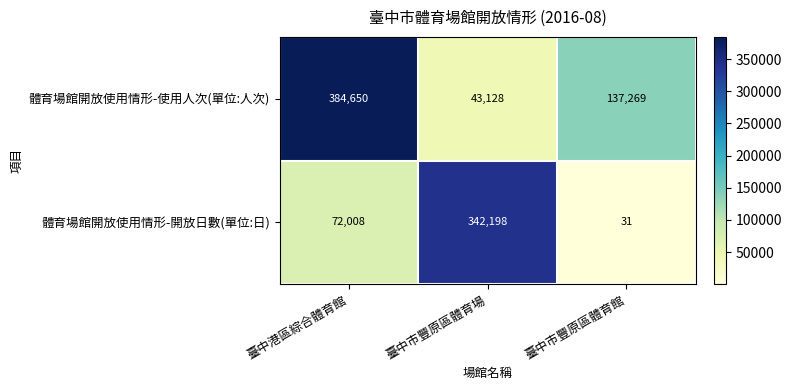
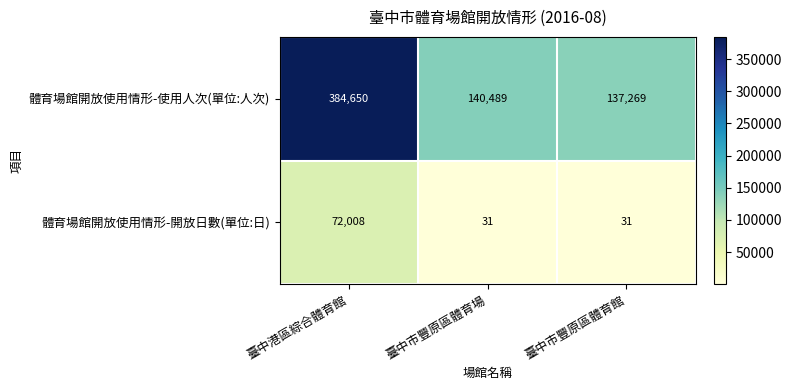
  {
    "體育場館開放使用情形-使用人次(單位:人次)": {
      "臺中港區綜合體育館": "384,650",
-     "臺中市豐原區體育場": "43,128",
+     "臺中市豐原區體育場": "140,489",
      "臺中市豐原區體育館": "137,269"
    },
    "體育場館開放使用情形-開放日數(單位:日)": {
      "臺中港區綜合體育館": "72,008",
-     "臺中市豐原區體育場": "342,198",
+     "臺中市豐原區體育場": "31",
      "臺中市豐原區體育館": "31"
    }
  }
